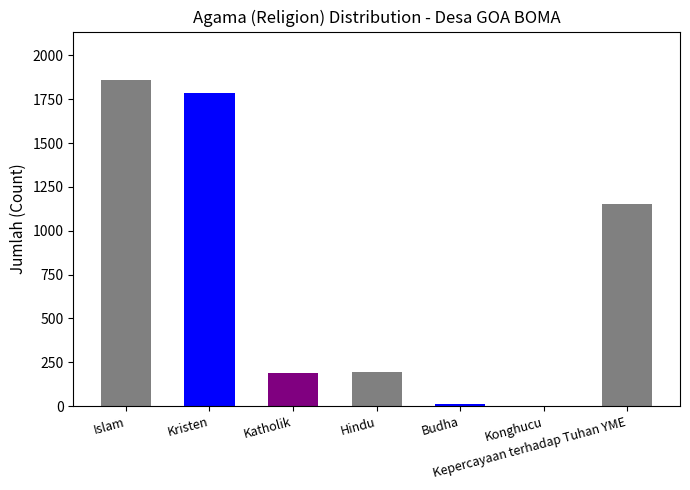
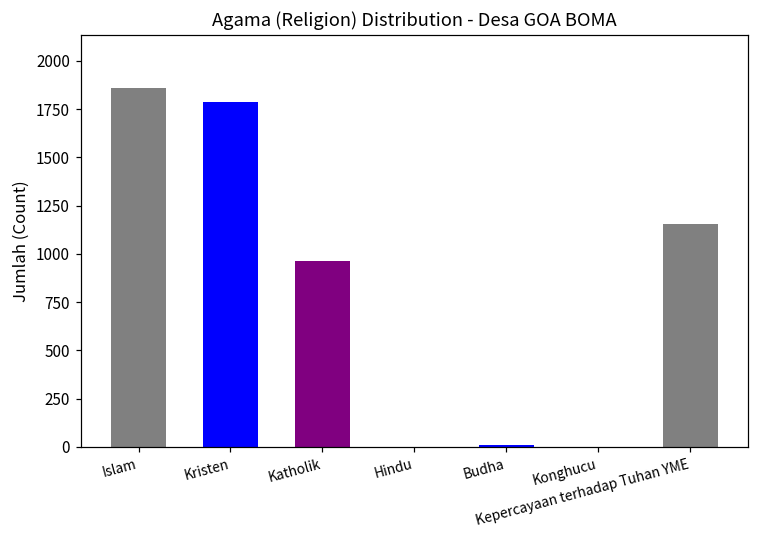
  {
    "Islam": 1860,
    "Kristen": 1790,
-   "Katholik": 190,
-   "Hindu": 200,
+   "Katholik": 970,
+   "Hindu": 0,
    "Konghucu": 0,
    "Kepercayaan terhadap Tuhan YME": 1150
  }
